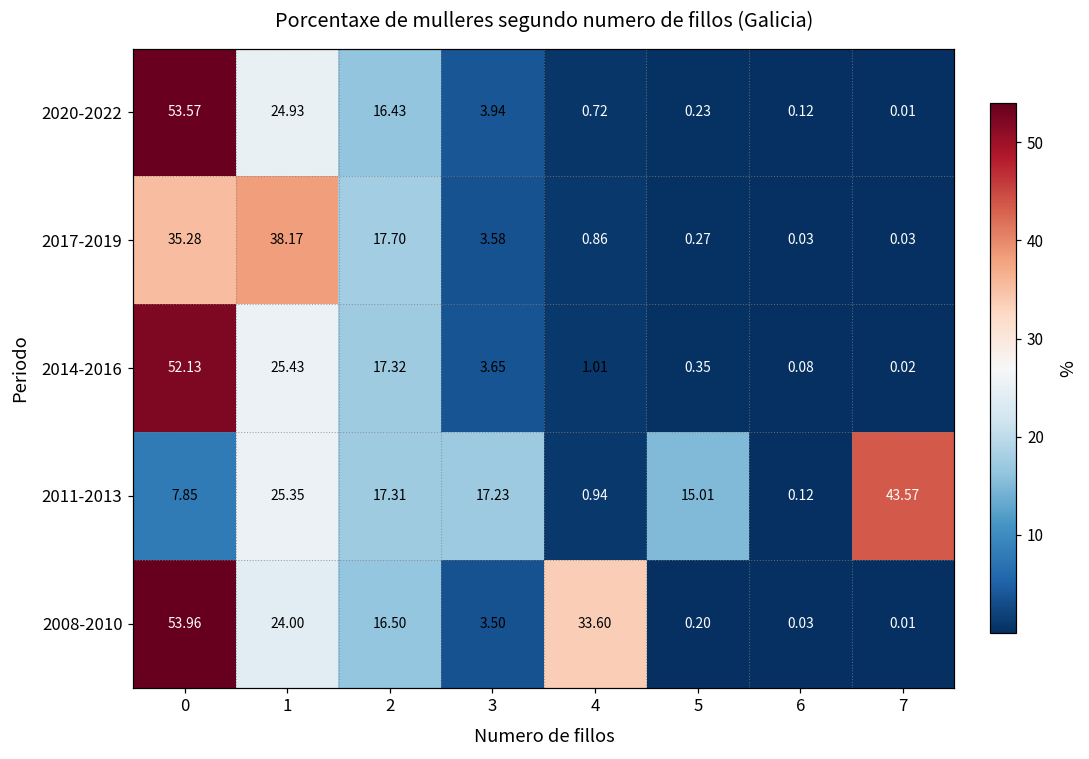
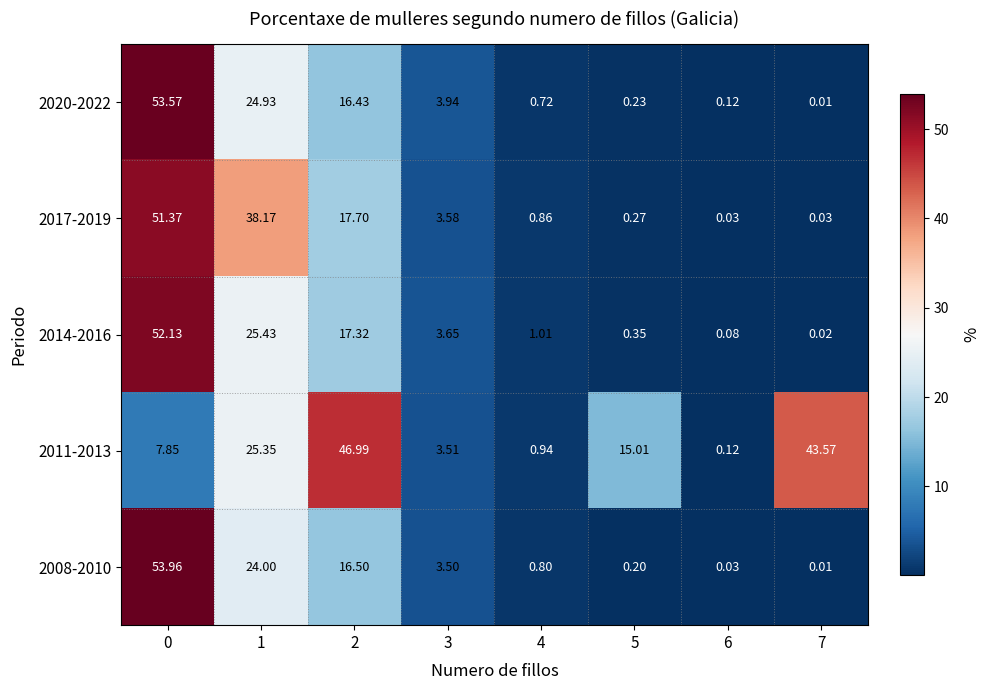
  {
    "2020-2022": {
      "0": 53.57,
      "1": 24.93,
      "2": 16.43,
      "3": 3.94,
      "4": 0.72,
      "5": 0.23,
      "6": 0.12,
      "7": 0.01
    },
    "2017-2019": {
-     "0": 35.28,
+     "0": 51.37,
      "1": 38.17,
      "2": 17.70,
      "3": 3.58,
      "4": 0.86,
      "5": 0.27,
      "6": 0.03,
      "7": 0.03
    },
    "2014-2016": {
      "0": 52.13,
      "1": 25.43,
      "2": 17.32,
      "3": 3.65,
      "4": 1.01,
      "5": 0.35,
      "6": 0.08,
      "7": 0.02
    },
    "2011-2013": {
      "0": 7.85,
      "1": 25.35,
-     "2": 17.31,
-     "3": 17.23,
+     "2": 46.99,
+     "3": 3.51,
      "4": 0.94,
      "5": 15.01,
      "6": 0.12,
      "7": 43.57
    },
    "2008-2010": {
      "0": 53.96,
      "1": 24.00,
      "2": 16.50,
      "3": 3.50,
-     "4": 33.60,
+     "4": 0.80,
      "5": 0.20,
      "6": 0.03,
      "7": 0.01
    }
  }
